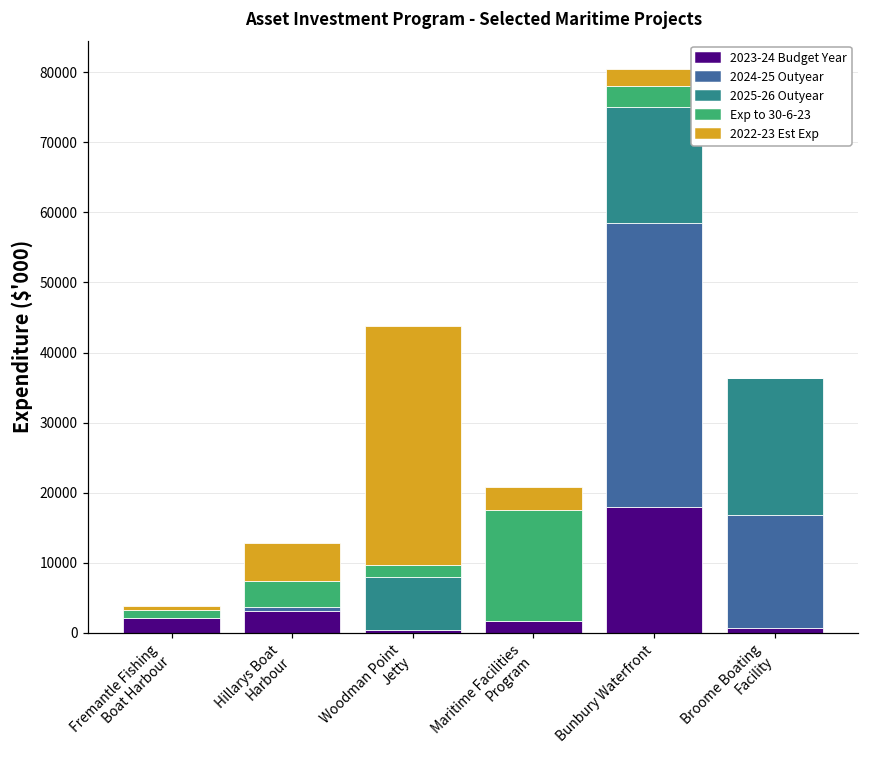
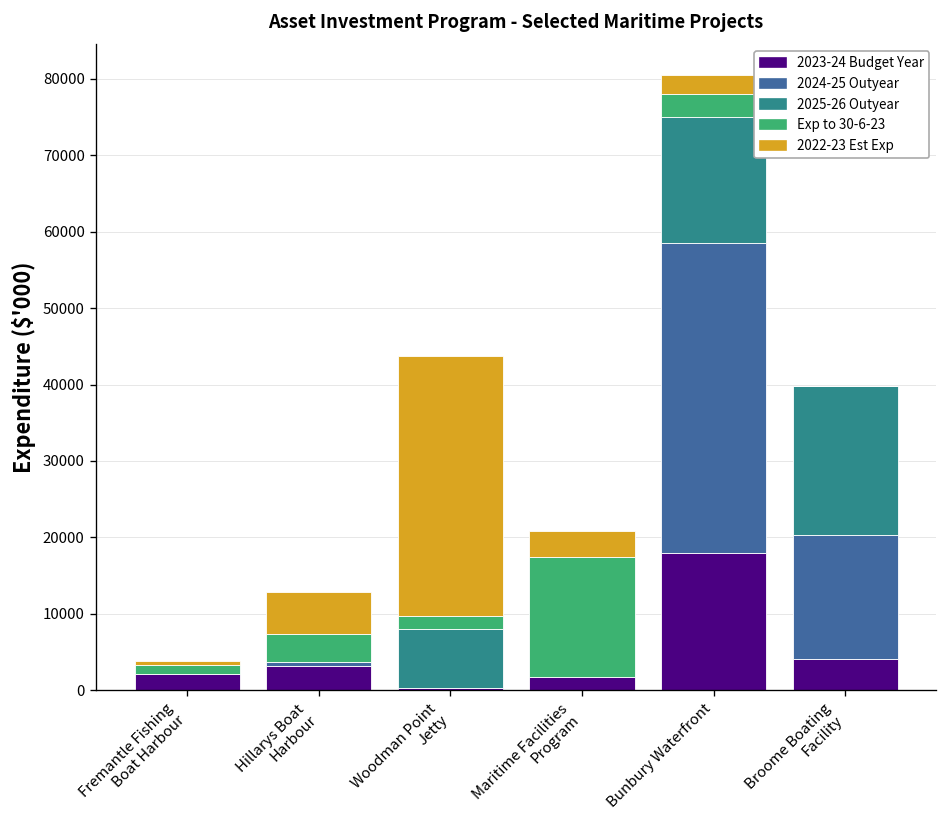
  {
    "2023-24 Budget Year": {
      "Fremantle Fishing Boat Harbour": 2000,
      "Hillarys Boat Harbour": 3000,
      "Maritime Facilities Program": 2000,
      "Bunbury Waterfront": 18000,
-     "Broome Boating Facility": 1000
+     "Broome Boating Facility": 4000
    },
    "2022-23 Est Exp": {
      "Fremantle Fishing Boat Harbour": 1000,
      "Hillarys Boat Harbour": 5000,
      "Woodman Point Jetty": 34000,
      "Maritime Facilities Program": 3000,
      "Bunbury Waterfront": 2000,
      "Broome Boating Facility": 0
    }
  }
